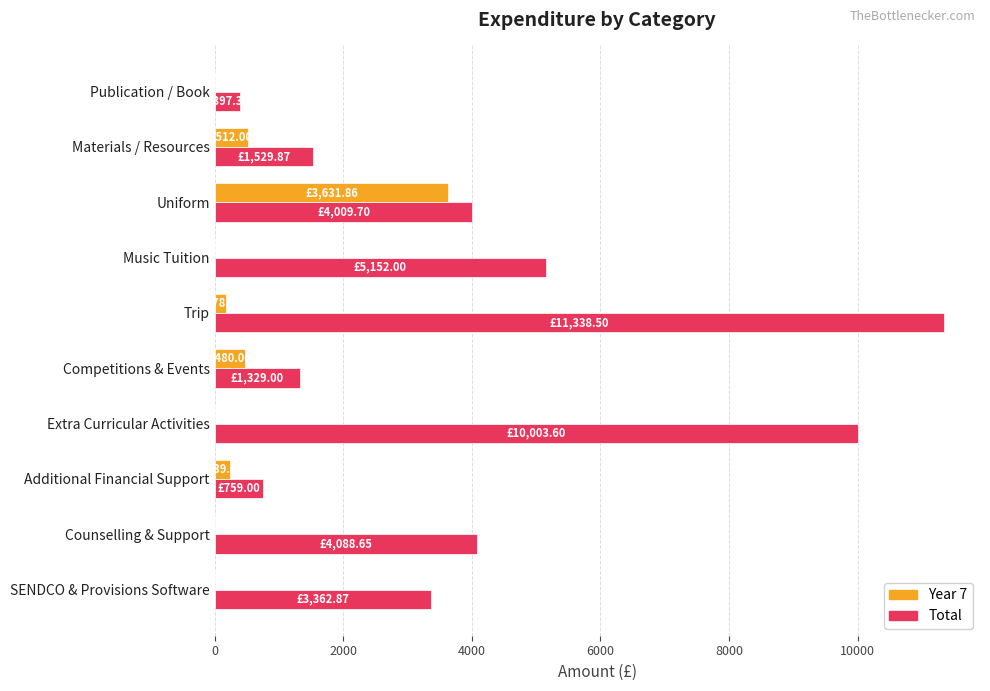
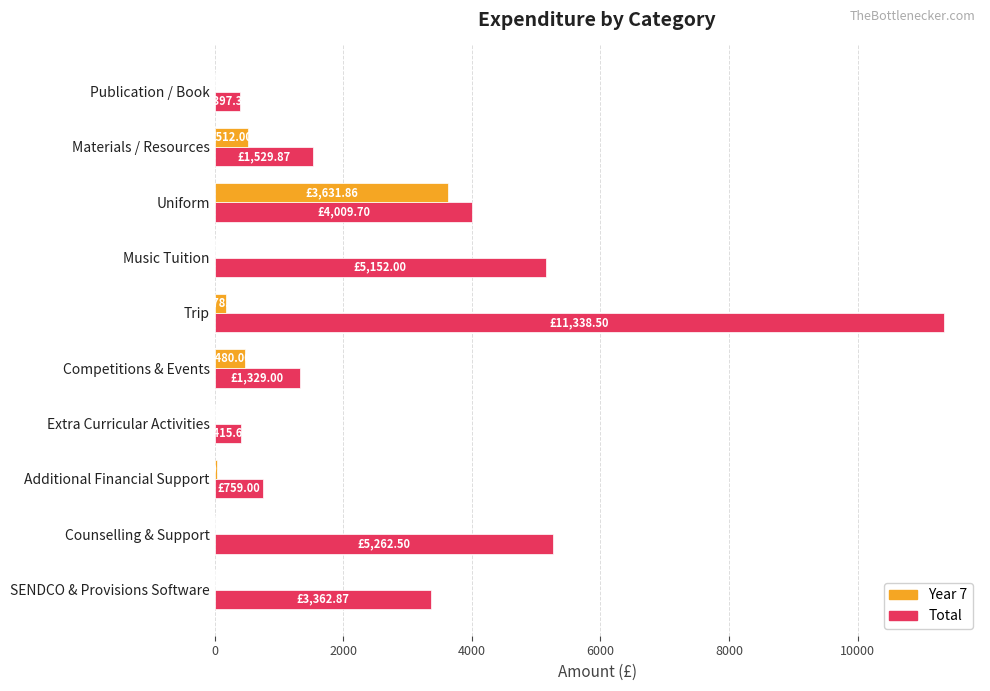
  {
    "Total": {
      "Publication / Book": "£397.37",
      "Materials / Resources": "£1,529.87",
      "Uniform": "£4,009.70",
      "Music Tuition": "£5,152.00",
      "Trip": "£11,338.50",
      "Competitions & Events": "£1,329.00",
-     "Extra Curricular Activities": "£10,003.60",
+     "Extra Curricular Activities": "£415.60",
      "Additional Financial Support": "£759.00",
-     "Counselling & Support": "£4,088.65",
+     "Counselling & Support": "£5,262.50",
      "SENDCO & Provisions Software": "£3,362.87"
    },
    "Year 7": {
      "Publication / Book": "0",
      "Music Tuition": "0",
      "Trip": "200",
      "Extra Curricular Activities": "0",
-     "Additional Financial Support": "200",
+     "Additional Financial Support": "0",
      "Counselling & Support": "0",
      "SENDCO & Provisions Software": "0"
    }
  }
